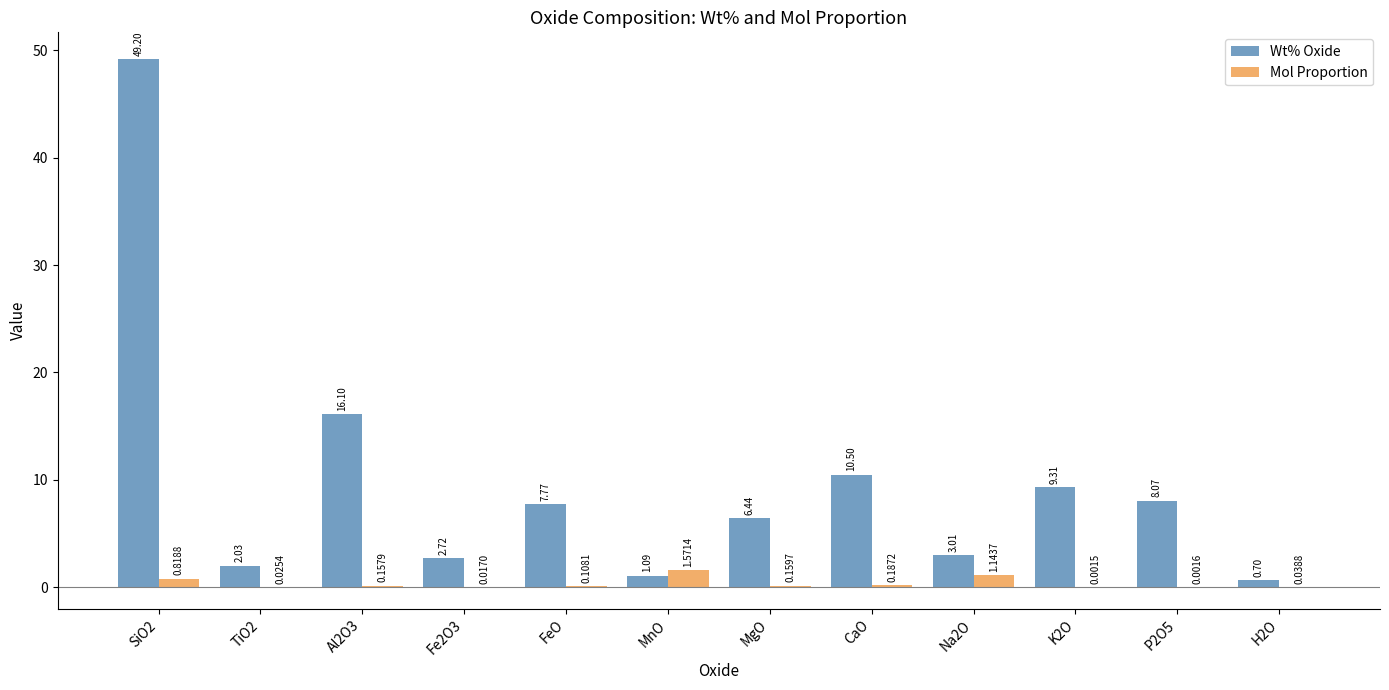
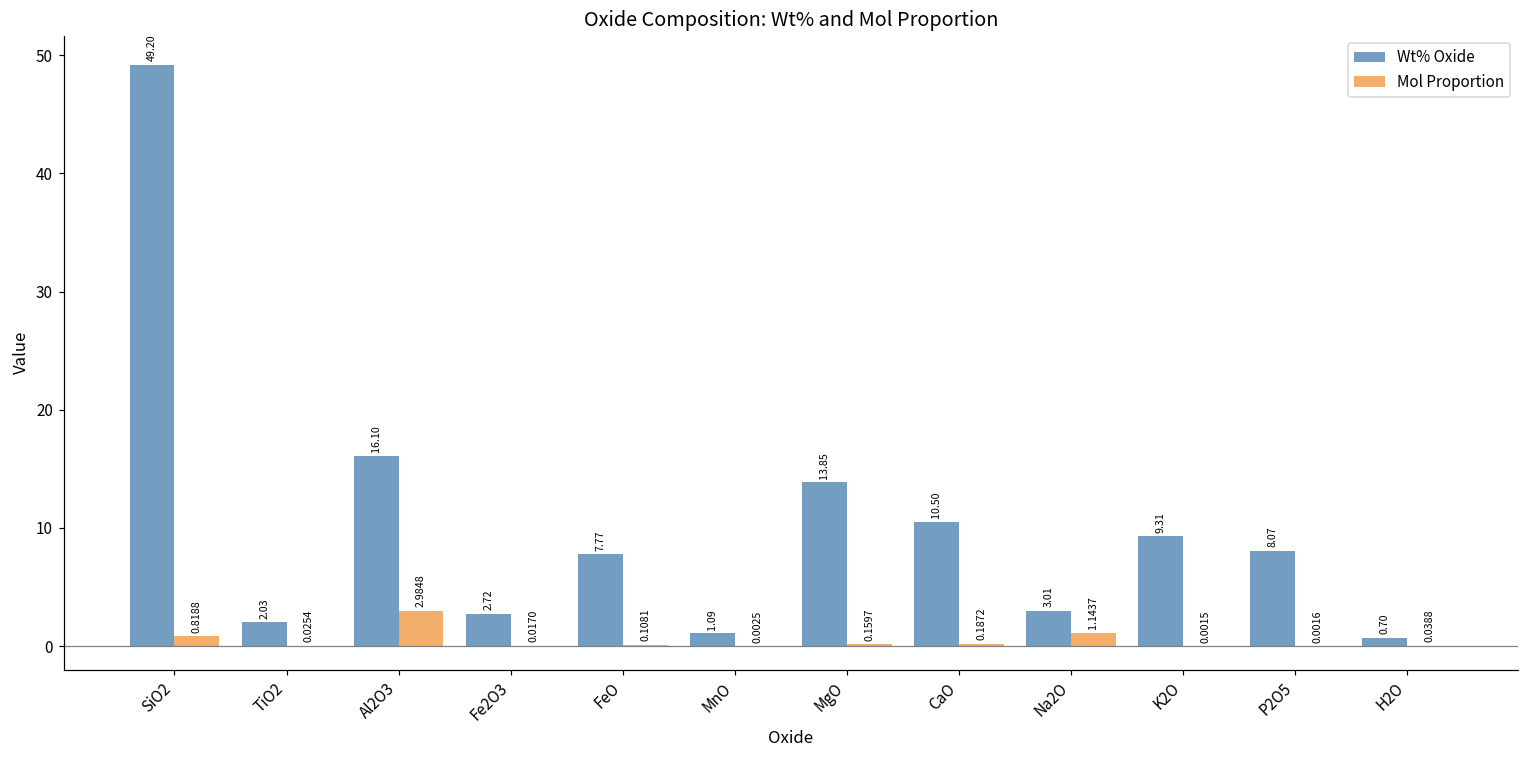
  {
    "Wt% Oxide": {
      "SiO2": 49.20,
      "TiO2": 2.03,
      "Al2O3": 16.10,
      "Fe2O3": 2.72,
      "FeO": 7.77,
      "MnO": 1.09,
-     "MgO": 6.44,
+     "MgO": 13.85,
      "CaO": 10.50,
      "Na2O": 3.01,
      "K2O": 9.31,
      "P2O5": 8.07,
      "H2O": 0.70
    },
    "Mol Proportion": {
      "SiO2": 0.8188,
      "TiO2": 0.0254,
-     "Al2O3": 0.1579,
+     "Al2O3": 2.9848,
      "Fe2O3": 0.0170,
      "FeO": 0.1081,
-     "MnO": 1.5714,
+     "MnO": 0.0025,
      "MgO": 0.1597,
      "CaO": 0.1872,
      "Na2O": 1.1437,
      "K2O": 0.0015,
      "P2O5": 0.0016,
      "H2O": 0.0388
    }
  }
